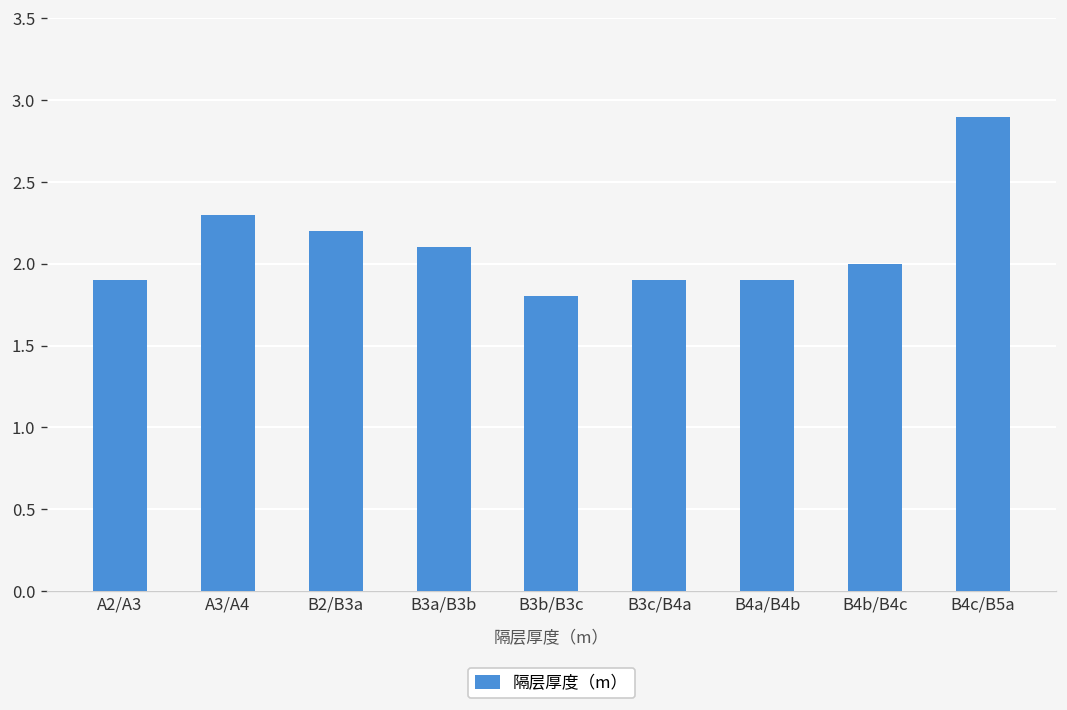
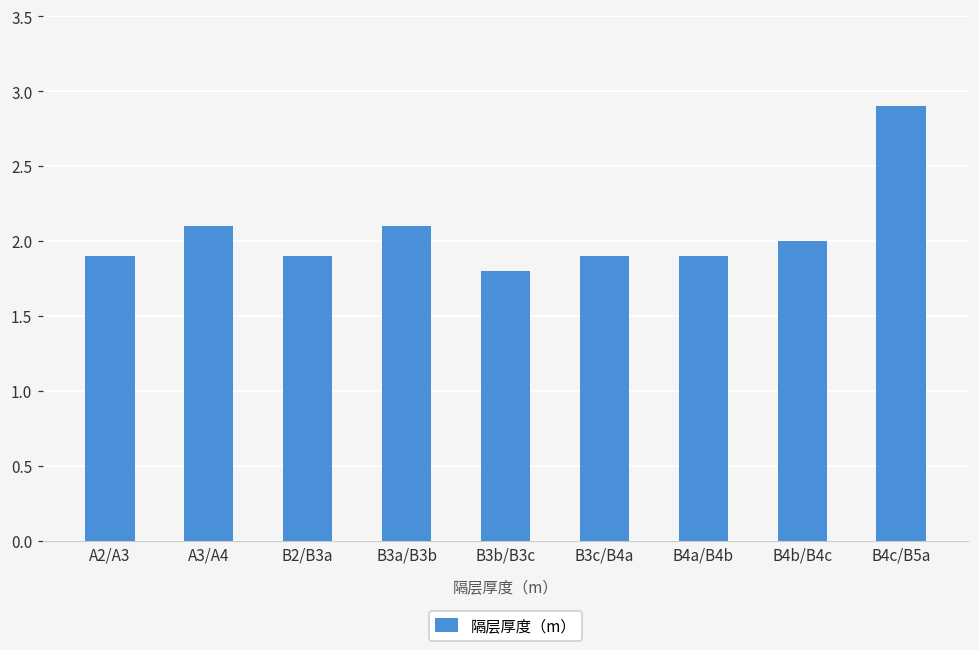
  {
    "A2/A3": 1.9,
-   "A3/A4": 2.3,
-   "B2/B3a": 2.2,
+   "A3/A4": 2.1,
+   "B2/B3a": 1.9,
    "B3a/B3b": 2.1,
    "B3b/B3c": 1.8,
    "B3c/B4a": 1.9,
    "B4a/B4b": 1.9,
    "B4b/B4c": 2.0,
    "B4c/B5a": 2.9
  }
